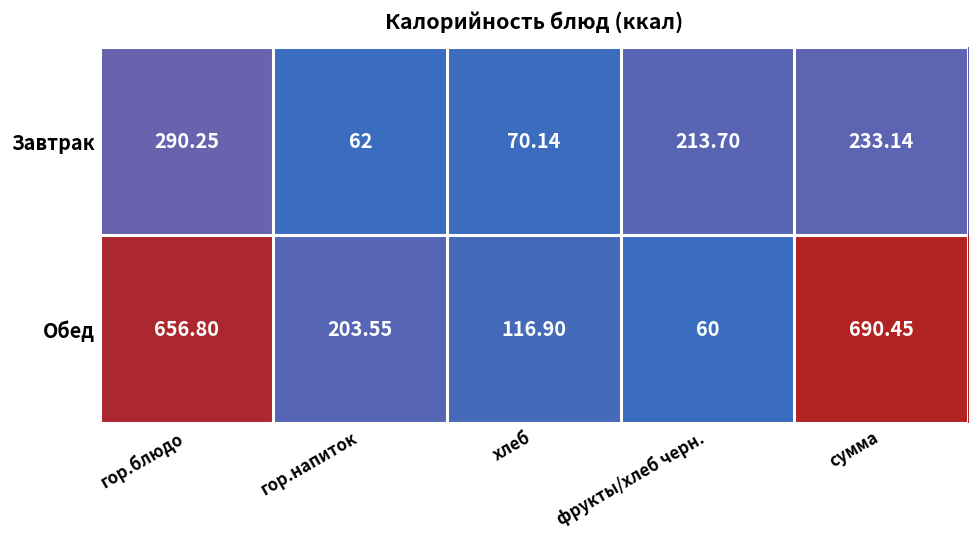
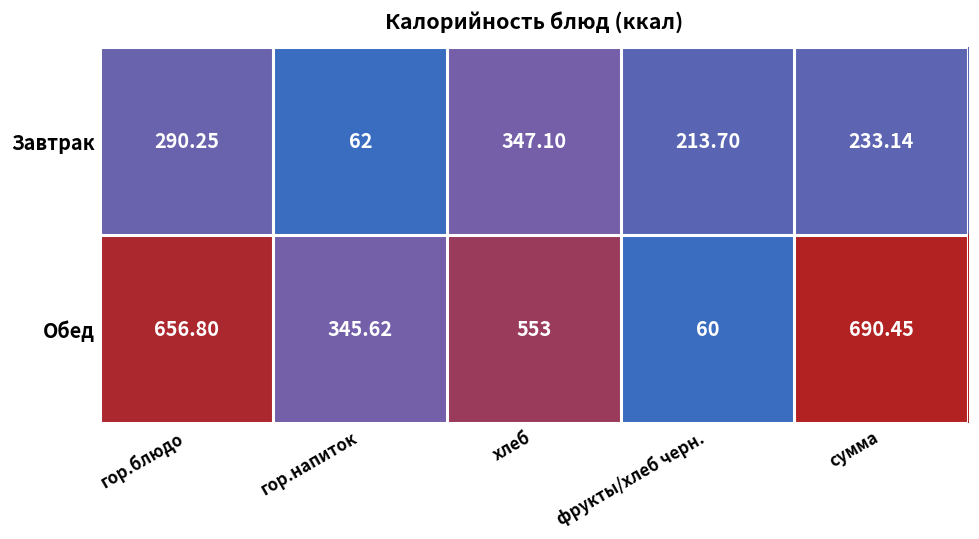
  {
    "Завтрак": {
      "гор.блюдо": 290.25,
      "гор.напиток": 62,
-     "хлеб": 70.14,
+     "хлеб": 347.10,
      "фрукты/хлеб черн.": 213.70,
      "сумма": 233.14
    },
    "Обед": {
      "гор.блюдо": 656.80,
-     "гор.напиток": 203.55,
-     "хлеб": 116.90,
+     "гор.напиток": 345.62,
+     "хлеб": 553,
      "фрукты/хлеб черн.": 60,
      "сумма": 690.45
    }
  }
